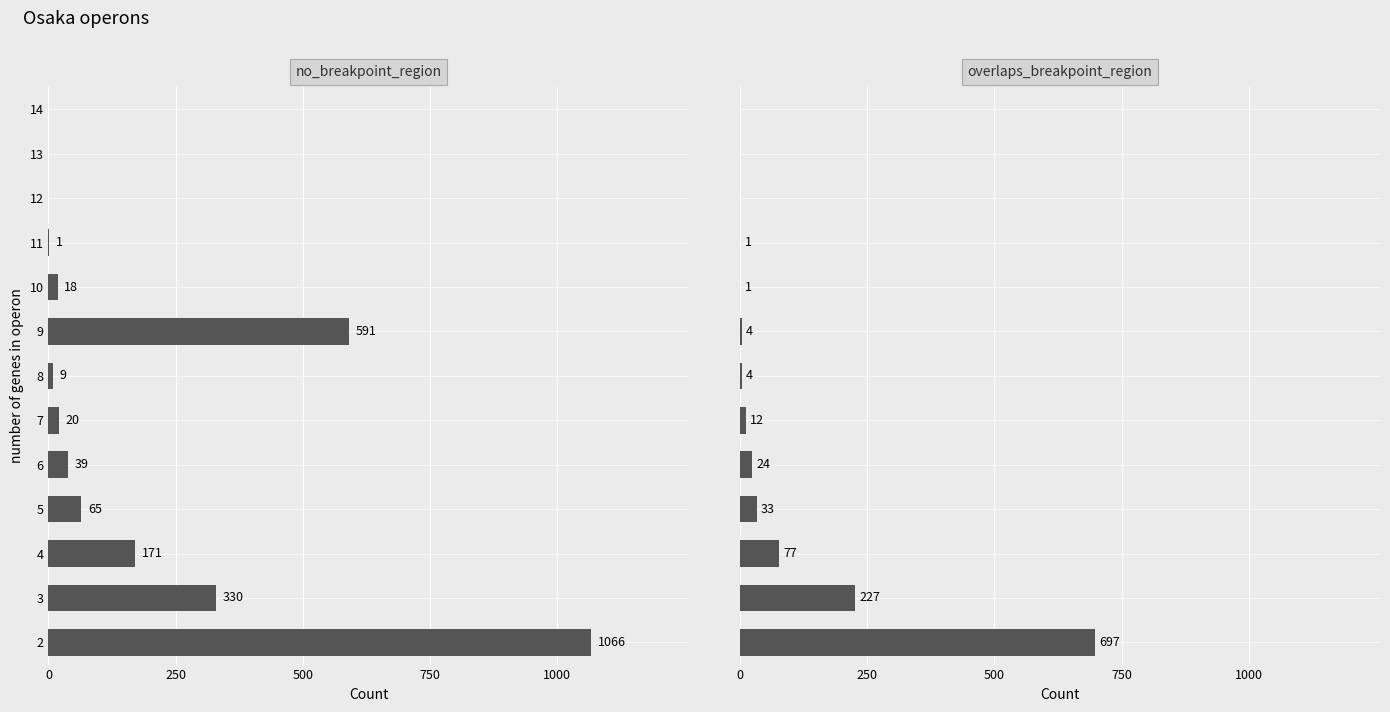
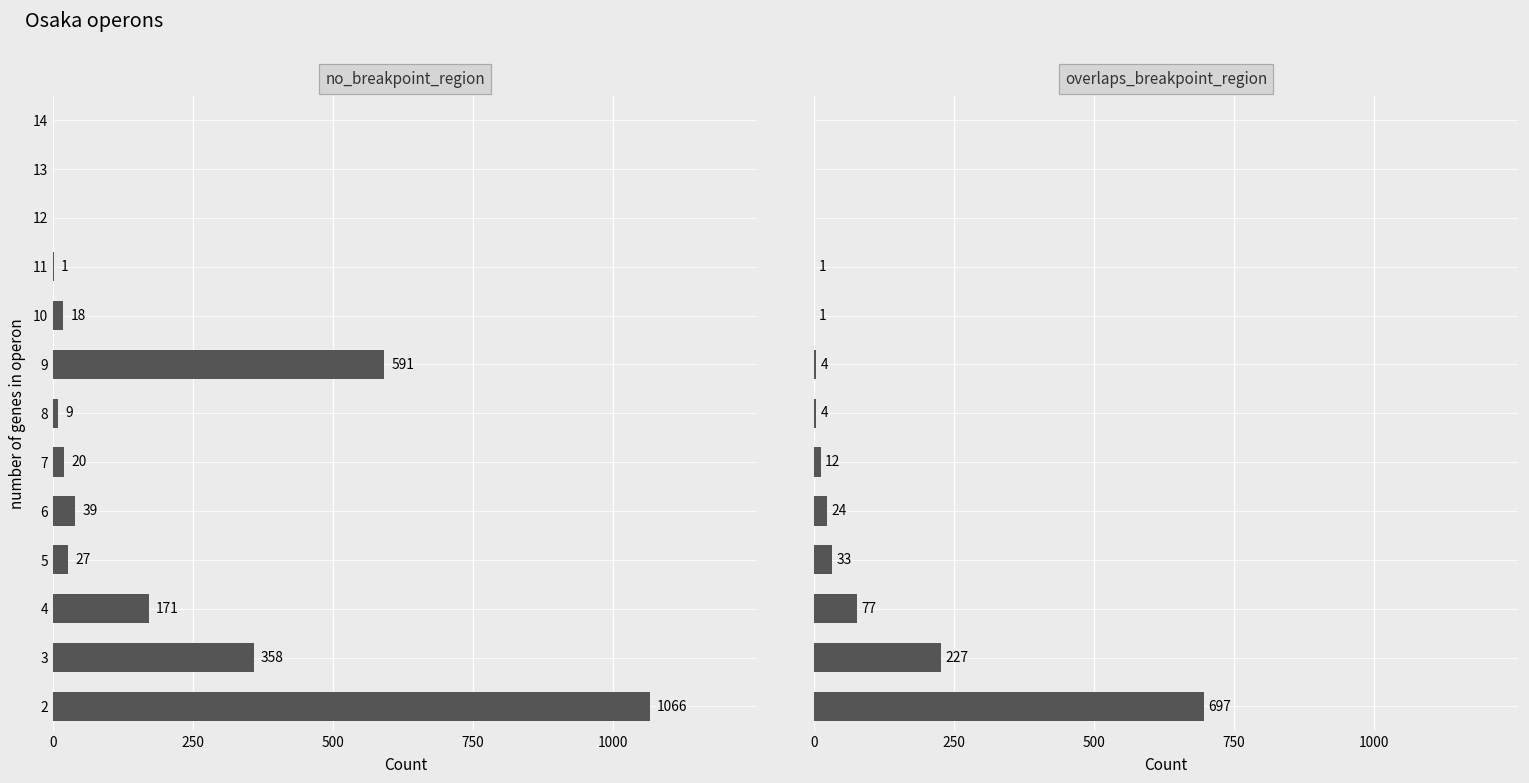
  {
    "no_breakpoint_region": {
      "11": 1,
      "10": 18,
      "9": 591,
      "8": 9,
      "7": 20,
      "6": 39,
-     "5": 65,
+     "5": 27,
      "4": 171,
-     "3": 330,
+     "3": 358,
      "2": 1066
    }
  }
